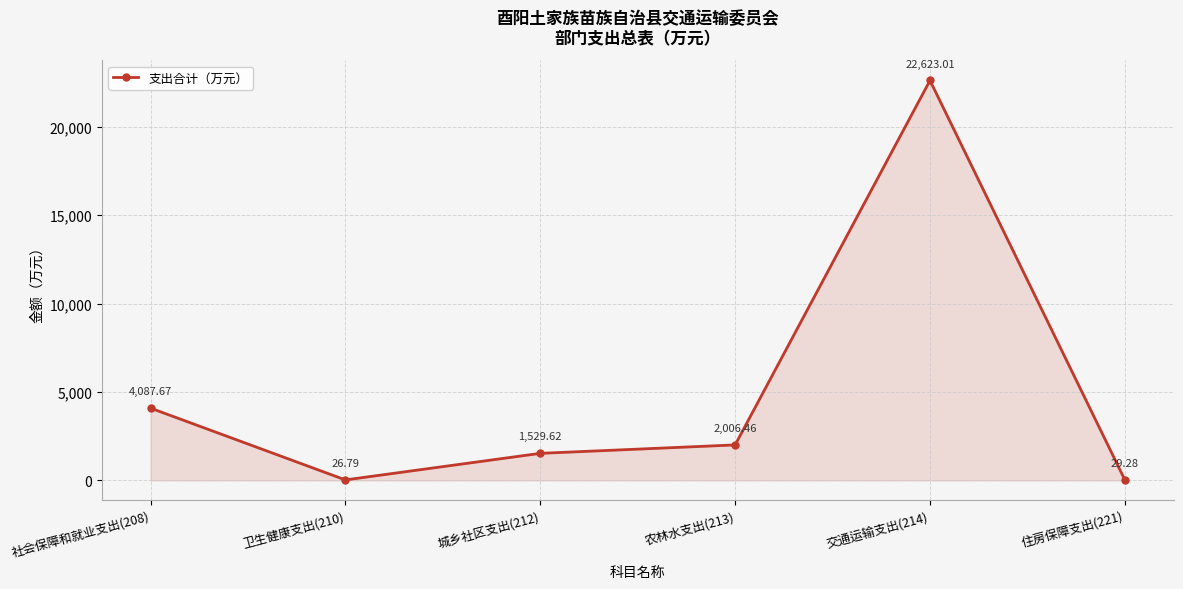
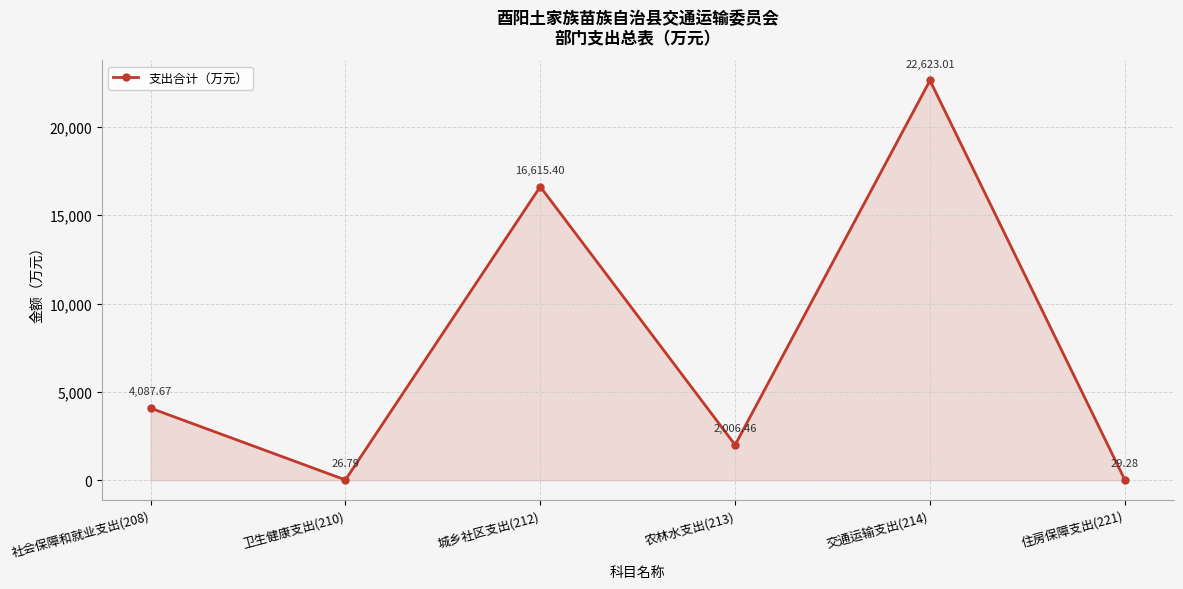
  {
    "社会保障和就业支出(208)": "4,087.67",
    "卫生健康支出(210)": "26.79",
-   "城乡社区支出(212)": "1,529.62",
+   "城乡社区支出(212)": "16,615.40",
    "农林水支出(213)": "2,006.46",
    "交通运输支出(214)": "22,623.01",
    "住房保障支出(221)": "29.28"
  }
